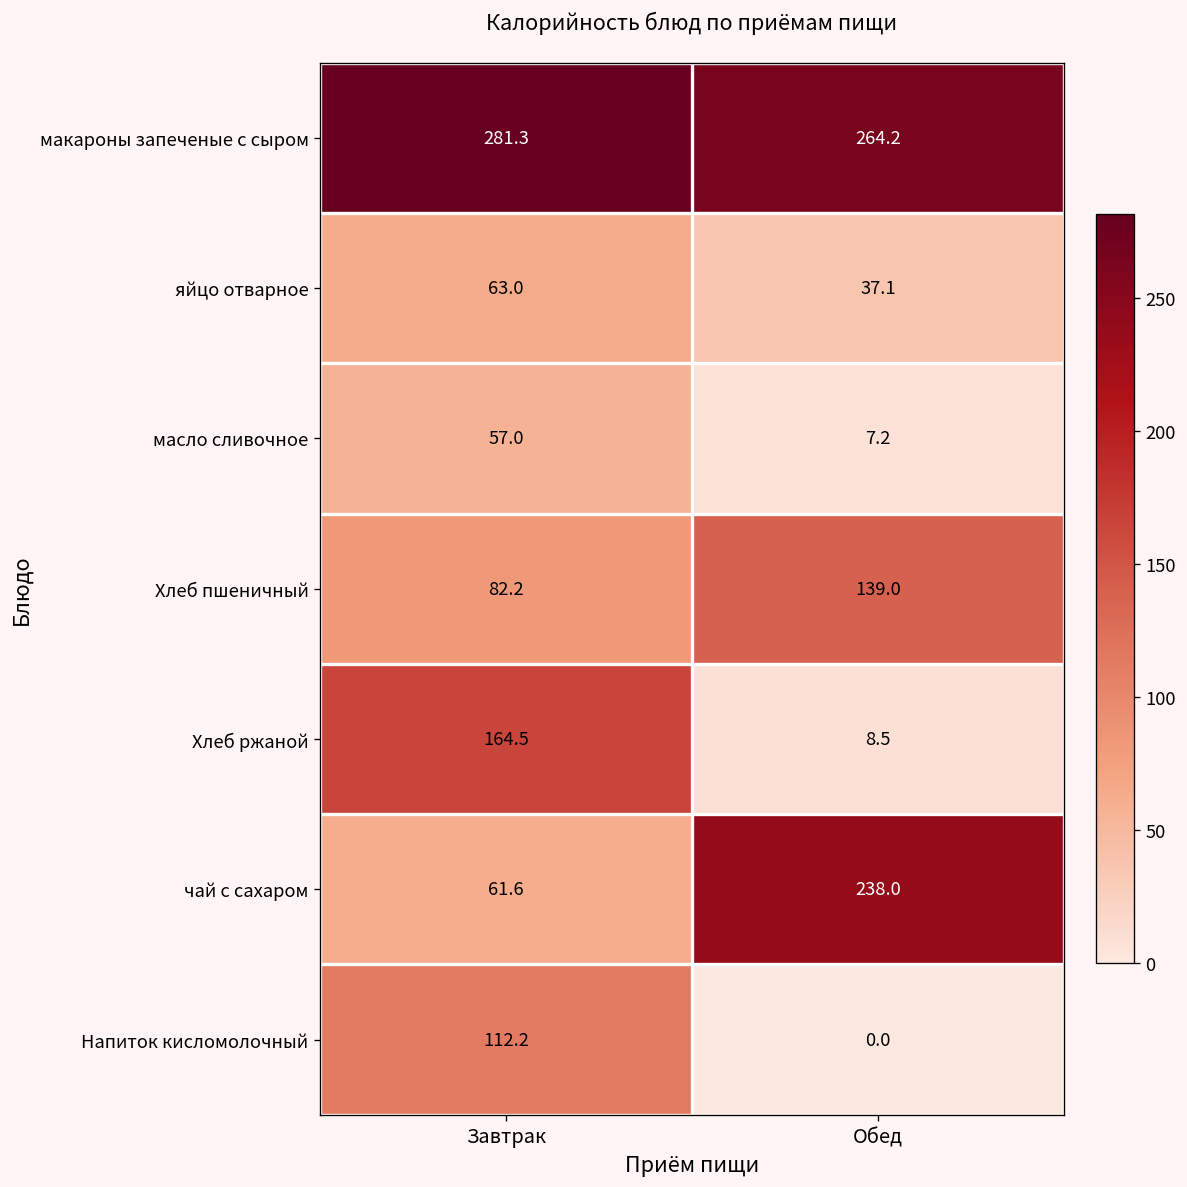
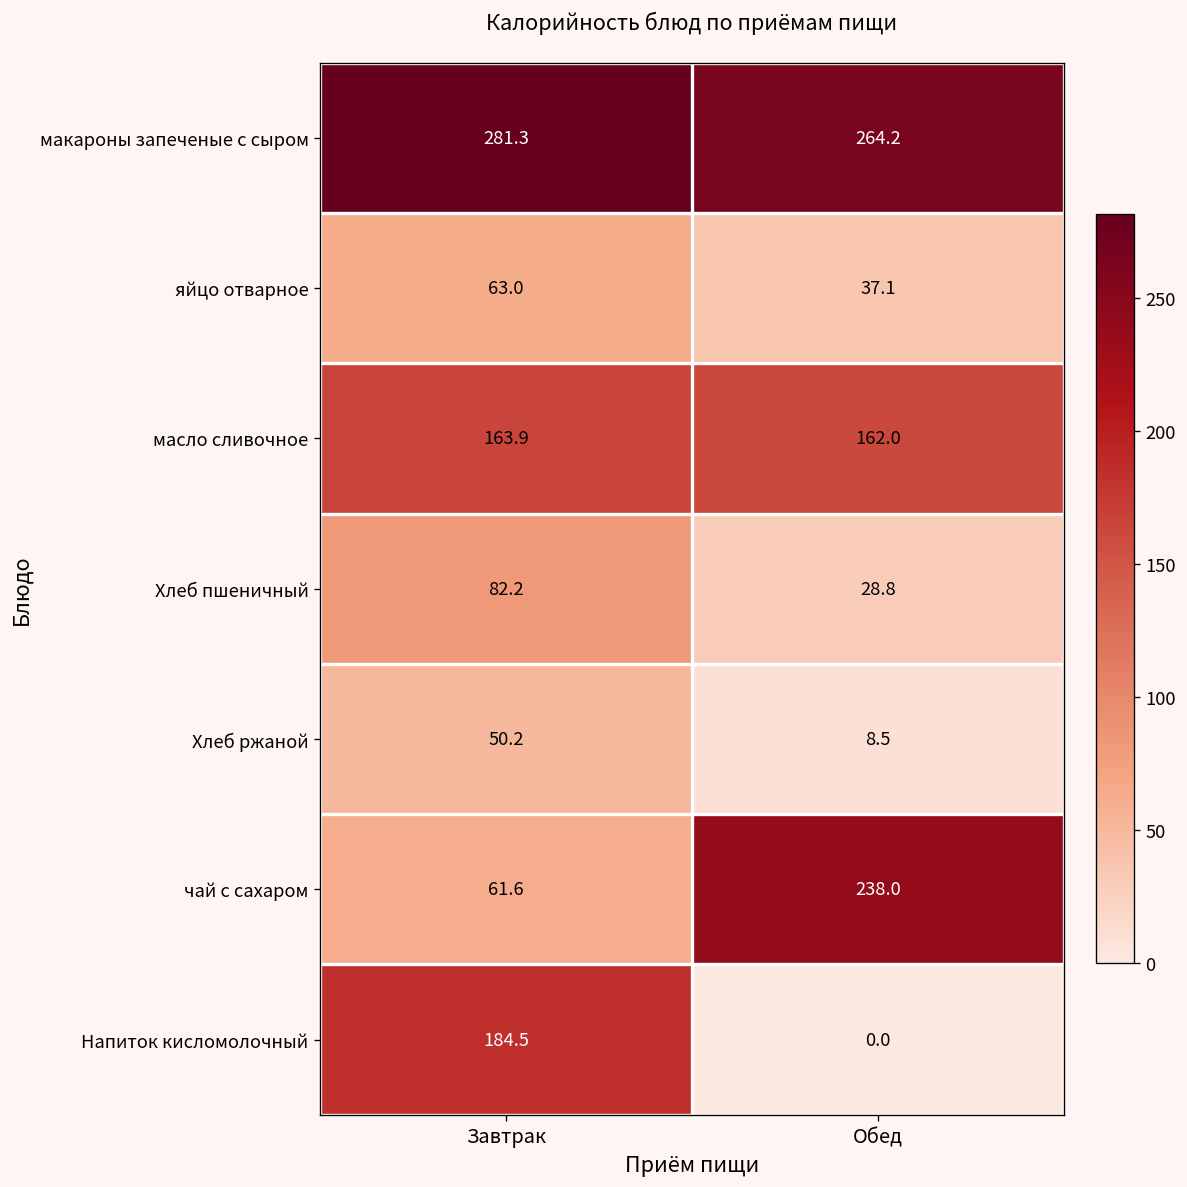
  {
    "макароны запеченые с сыром": {
      "Завтрак": 281.3,
      "Обед": 264.2
    },
    "яйцо отварное": {
      "Завтрак": 63.0,
      "Обед": 37.1
    },
    "масло сливочное": {
-     "Завтрак": 57.0,
-     "Обед": 7.2
+     "Завтрак": 163.9,
+     "Обед": 162.0
    },
    "Хлеб пшеничный": {
      "Завтрак": 82.2,
-     "Обед": 139.0
+     "Обед": 28.8
    },
    "Хлеб ржаной": {
-     "Завтрак": 164.5,
+     "Завтрак": 50.2,
      "Обед": 8.5
    },
    "чай с сахаром": {
      "Завтрак": 61.6,
      "Обед": 238.0
    },
    "Напиток кисломолочный": {
-     "Завтрак": 112.2,
+     "Завтрак": 184.5,
      "Обед": 0.0
    }
  }
